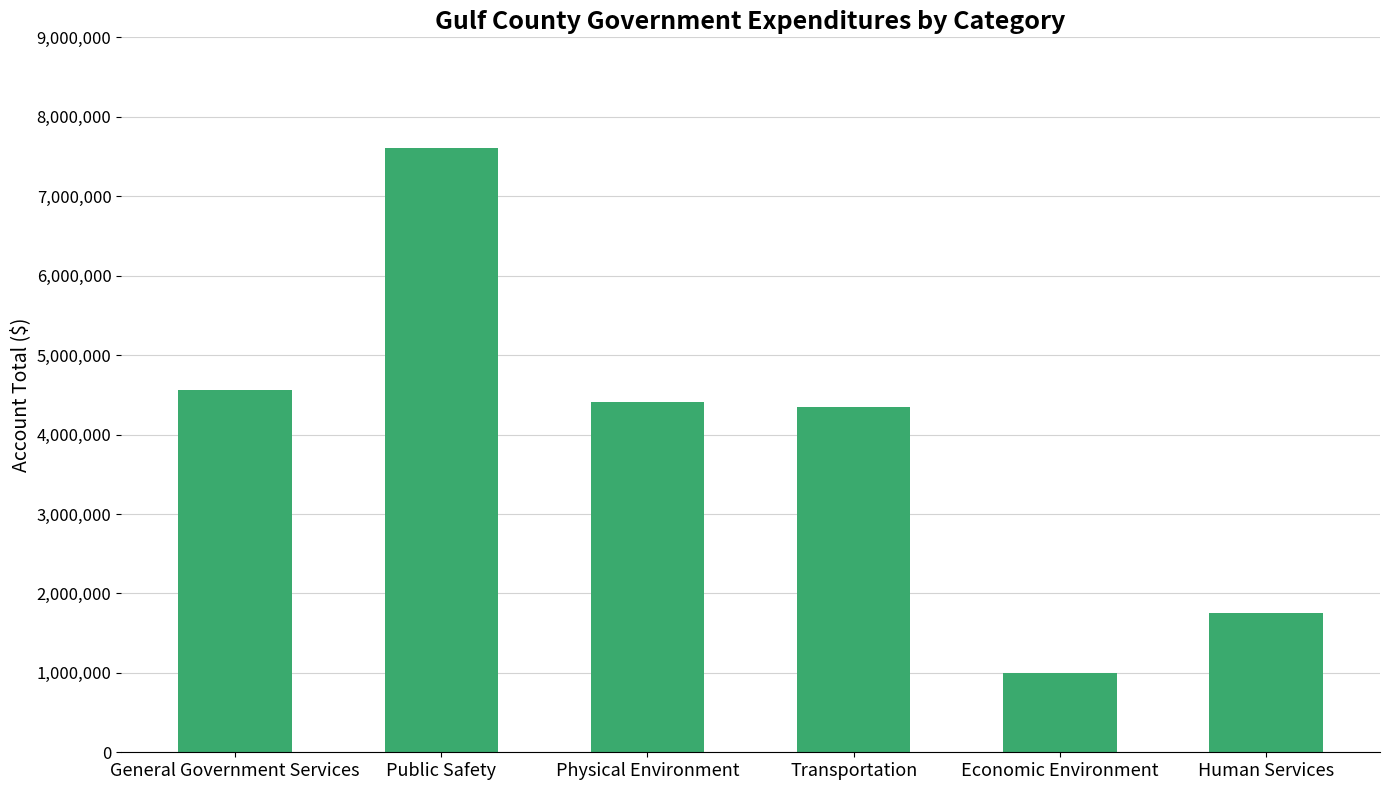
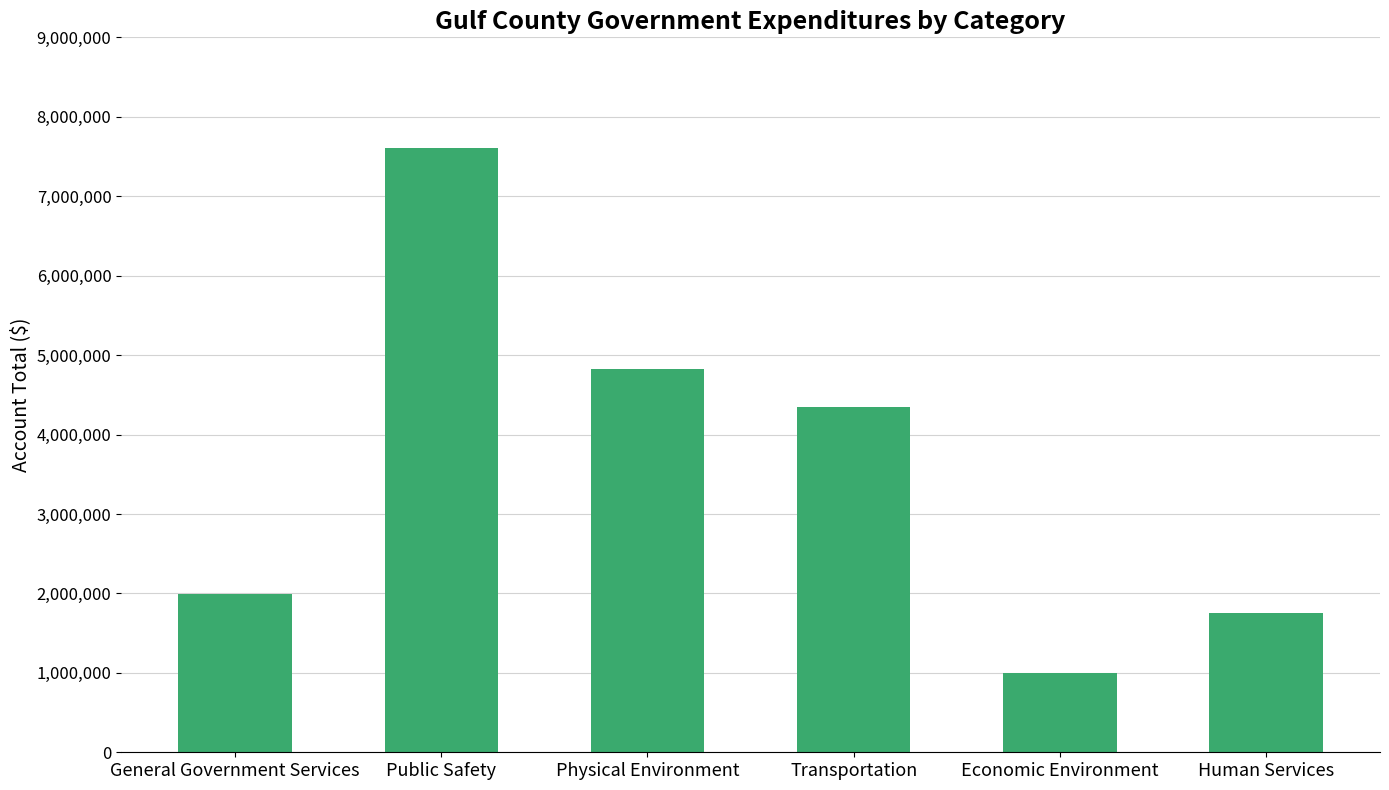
  {
-   "General Government Services": "4,600,000",
+   "General Government Services": "2,000,000",
    "Public Safety": "7,600,000",
-   "Physical Environment": "4,400,000",
+   "Physical Environment": "4,800,000",
    "Transportation": "4,300,000",
    "Economic Environment": "1,000,000",
    "Human Services": "1,800,000"
  }
